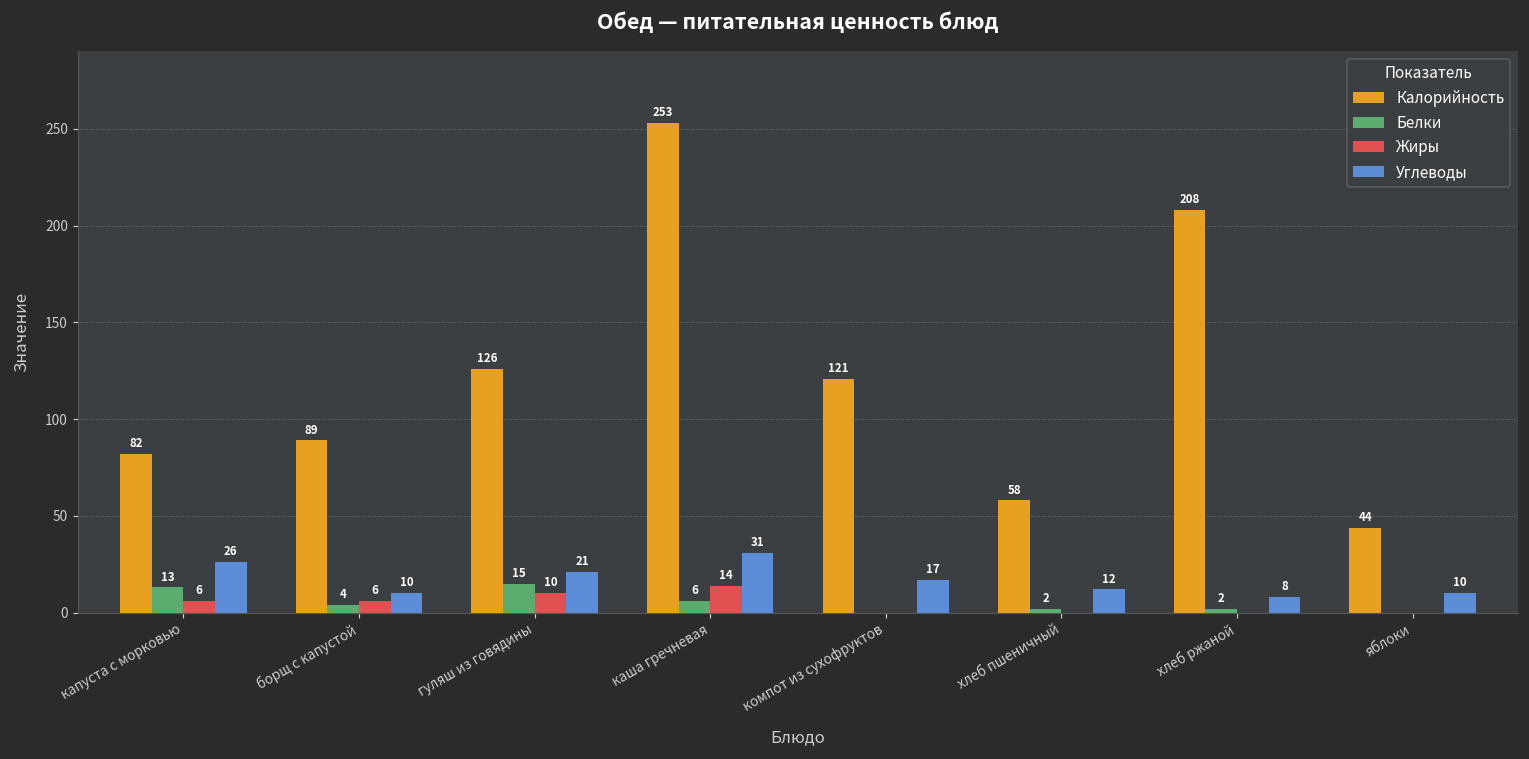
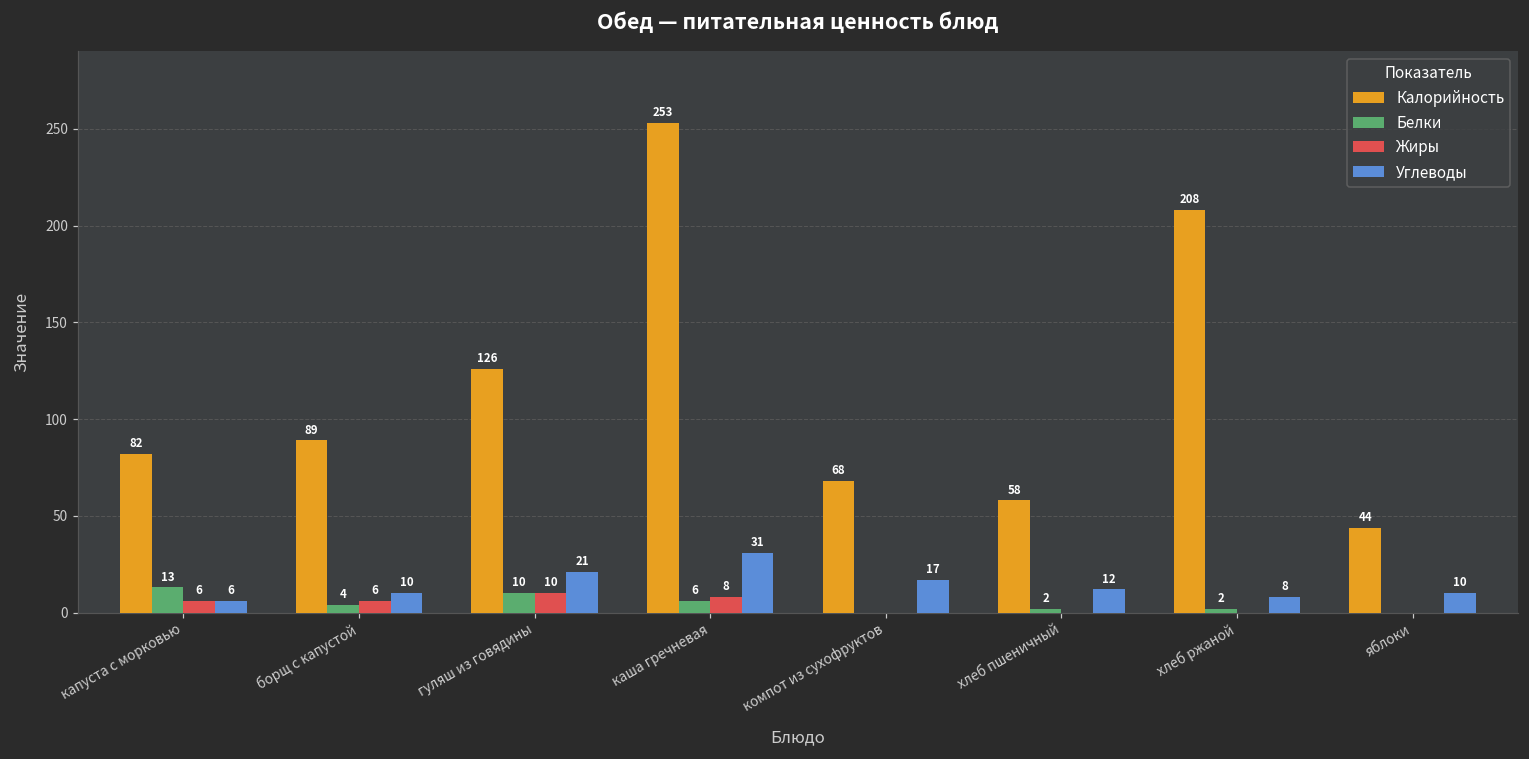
  {
    "Калорийность": {
      "капуста с морковью": 82,
      "борщ с капустой": 89,
      "гуляш из говядины": 126,
      "каша гречневая": 253,
-     "компот из сухофруктов": 121,
+     "компот из сухофруктов": 68,
      "хлеб пшеничный": 58,
      "хлеб ржаной": 208,
      "яблоки": 44
    },
    "Белки": {
      "капуста с морковью": 13,
      "борщ с капустой": 4,
-     "гуляш из говядины": 15,
+     "гуляш из говядины": 10,
      "каша гречневая": 6,
      "хлеб пшеничный": 2,
      "хлеб ржаной": 2
    },
    "Жиры": {
      "капуста с морковью": 6,
      "борщ с капустой": 6,
      "гуляш из говядины": 10,
-     "каша гречневая": 14
+     "каша гречневая": 8
    },
    "Углеводы": {
-     "капуста с морковью": 26,
+     "капуста с морковью": 6,
      "борщ с капустой": 10,
      "гуляш из говядины": 21,
      "каша гречневая": 31,
      "компот из сухофруктов": 17,
      "хлеб пшеничный": 12,
      "хлеб ржаной": 8,
      "яблоки": 10
    }
  }
